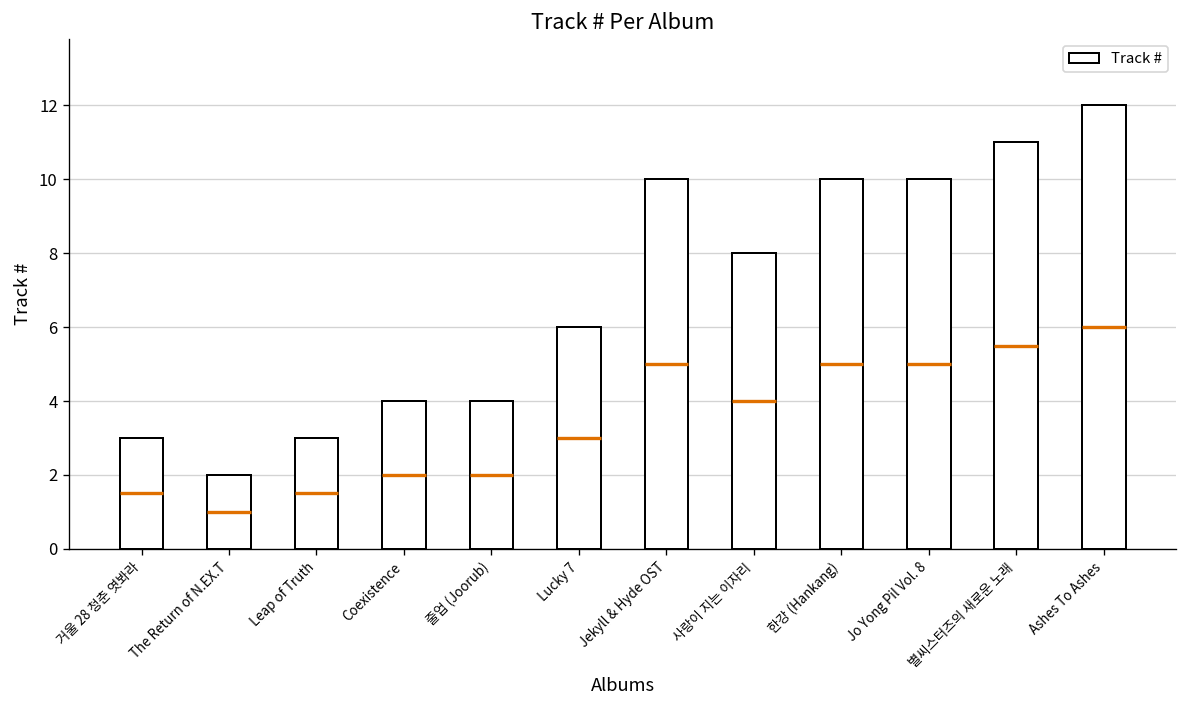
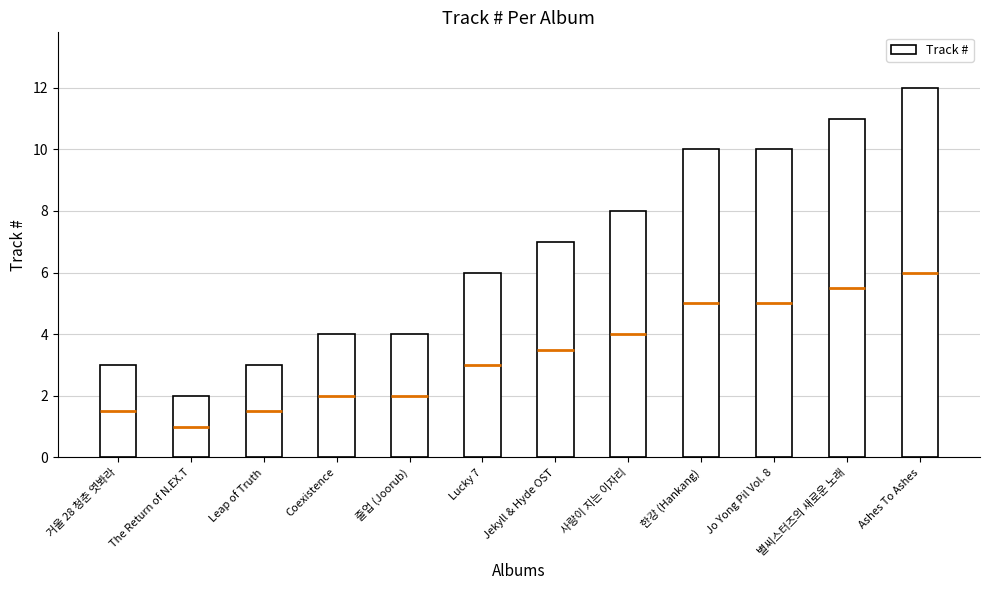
  {
    "거울 28 청춘 엿봐라": 3,
    "The Return of N.EX.T": 2,
    "Leap of Truth": 3,
    "Coexistence": 4,
    "줄업 (Joorub)": 4,
    "Lucky 7": 6,
-   "Jekyll & Hyde OST": 10,
+   "Jekyll & Hyde OST": 7,
    "사랑이 지는 이자리": 8,
    "한강 (Hankang)": 10,
    "Jo Yong Pil Vol. 8": 10,
    "별씨스터즈의 새로운 노래": 11,
    "Ashes To Ashes": 12
  }
